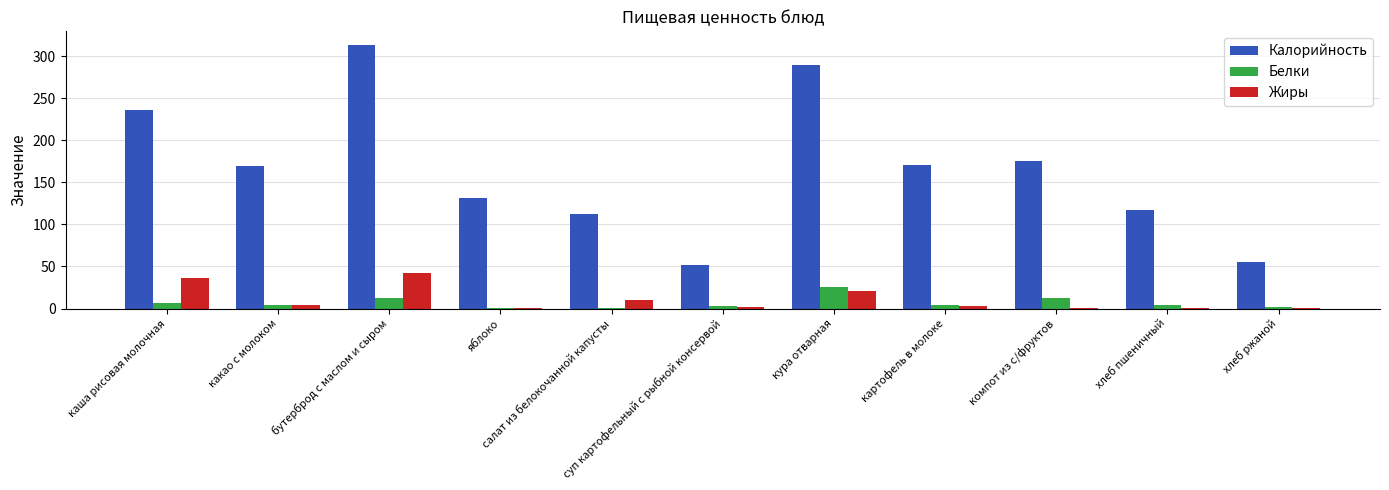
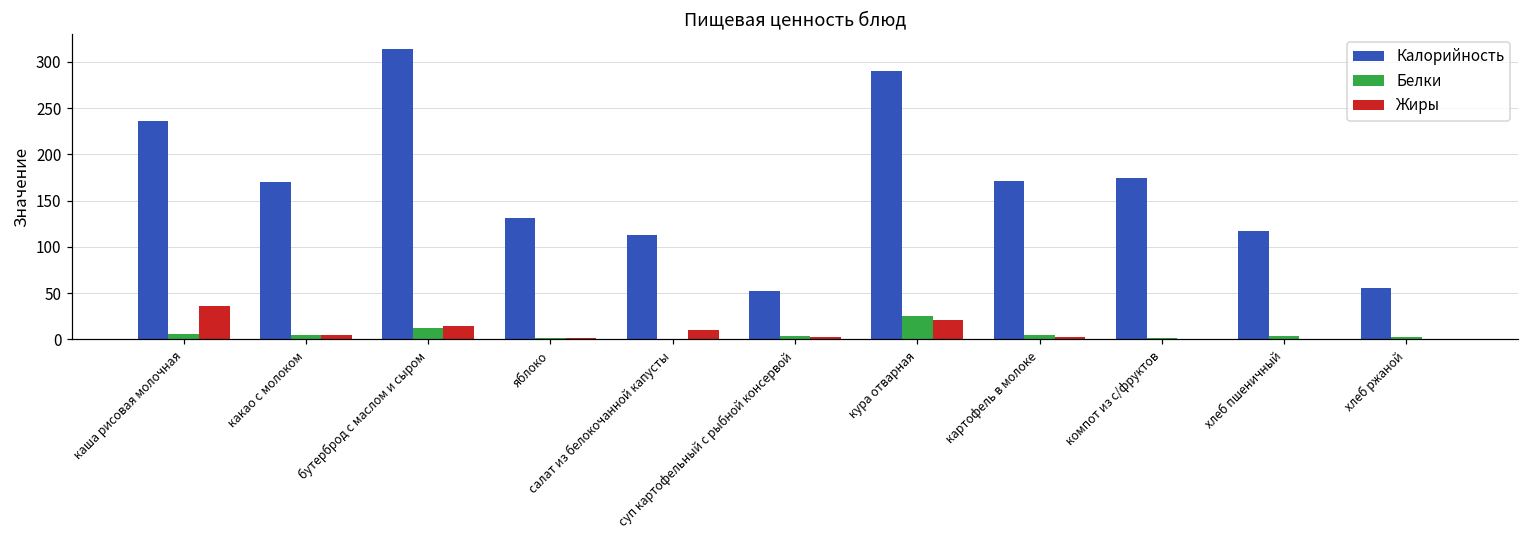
  {
    "Калорийность": {
      "каша рисовая молочная": 240,
      "какао с молоком": 170,
      "бутерброд с маслом и сыром": 310,
      "яблоко": 130,
      "салат из белокочанной капусты": 110,
      "суп картофельный с рыбной консервой": 50,
      "кура отварная": 290,
      "картофель в молоке": 170,
      "компот из с/фруктов": 170,
      "хлеб пшеничный": 120,
      "хлеб ржаной": 60
    },
    "Белки": {
      "каша рисовая молочная": 10,
      "какао с молоком": 0,
      "бутерброд с маслом и сыром": 10,
      "суп картофельный с рыбной консервой": 0,
      "кура отварная": 30,
      "картофель в молоке": 0,
-     "компот из с/фруктов": 10,
+     "компот из с/фруктов": 0,
      "хлеб пшеничный": 0
    },
    "Жиры": {
      "каша рисовая молочная": 40,
      "какао с молоком": 0,
-     "бутерброд с маслом и сыром": 40,
+     "бутерброд с маслом и сыром": 10,
      "салат из белокочанной капусты": 10,
      "кура отварная": 20
    }
  }
